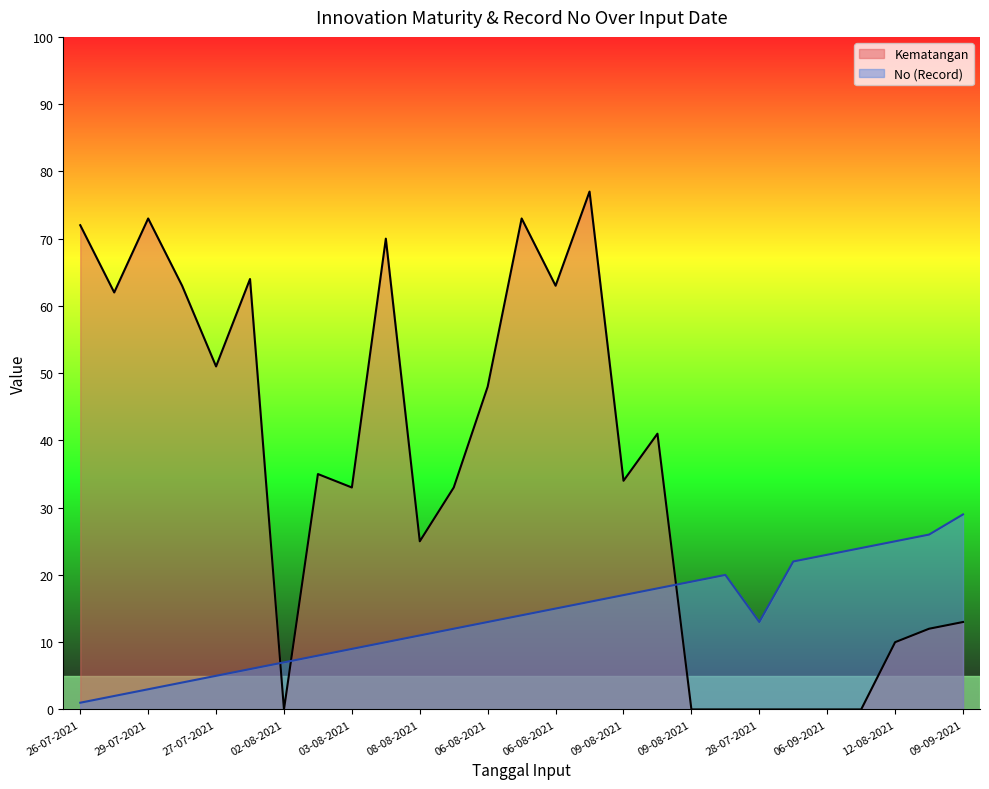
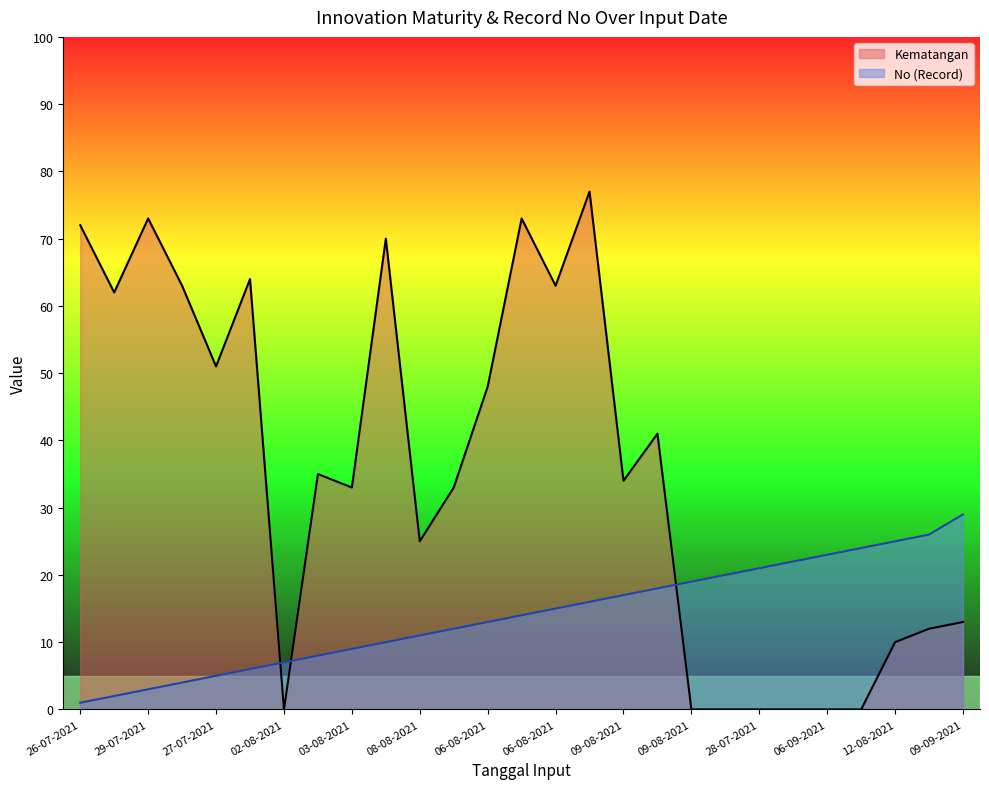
  {
    "Kematangan": {
      "26-07-2021": 72,
      "03-08-2021": 33,
      "08-08-2021": 25,
      "09-09-2021": 13
    },
    "No (Record)": {
      "03-08-2021": 9,
      "08-08-2021": 11,
-     "28-07-2021": 13,
+     "28-07-2021": 21,
      "06-09-2021": 23,
      "09-09-2021": 29
    }
  }
